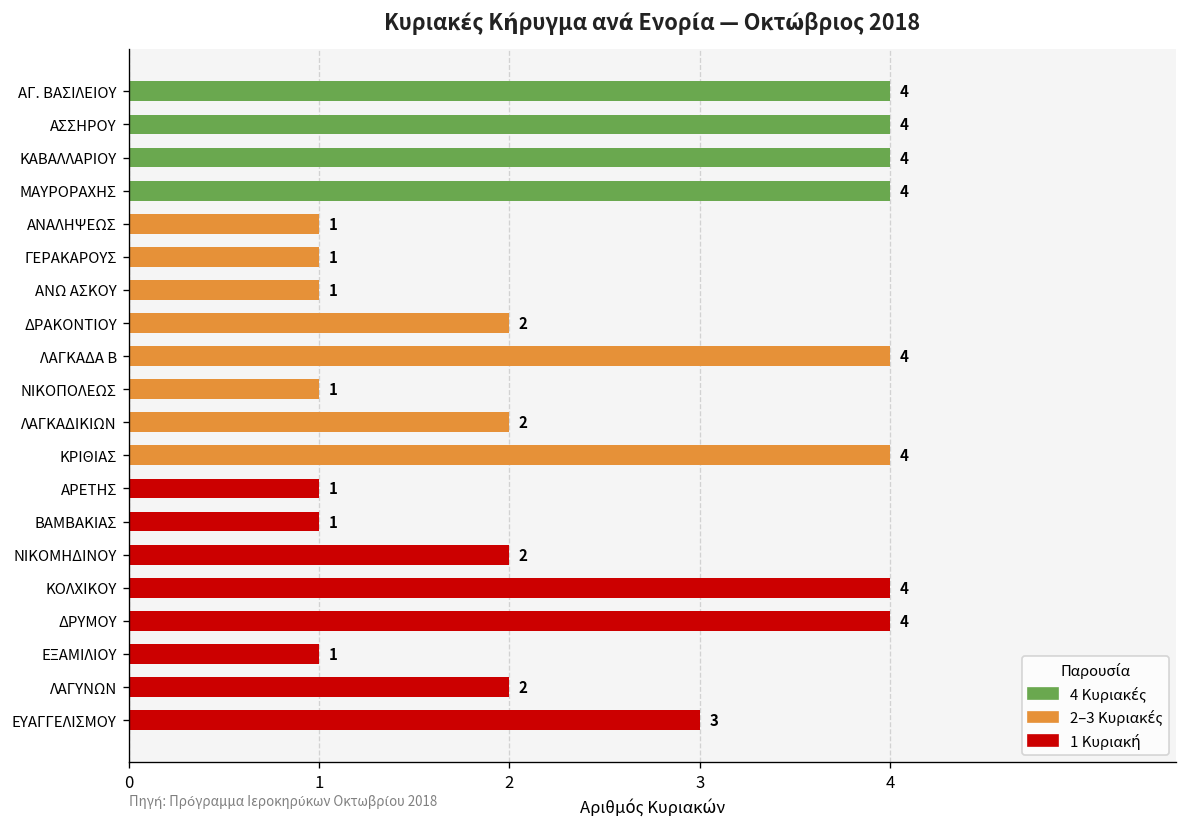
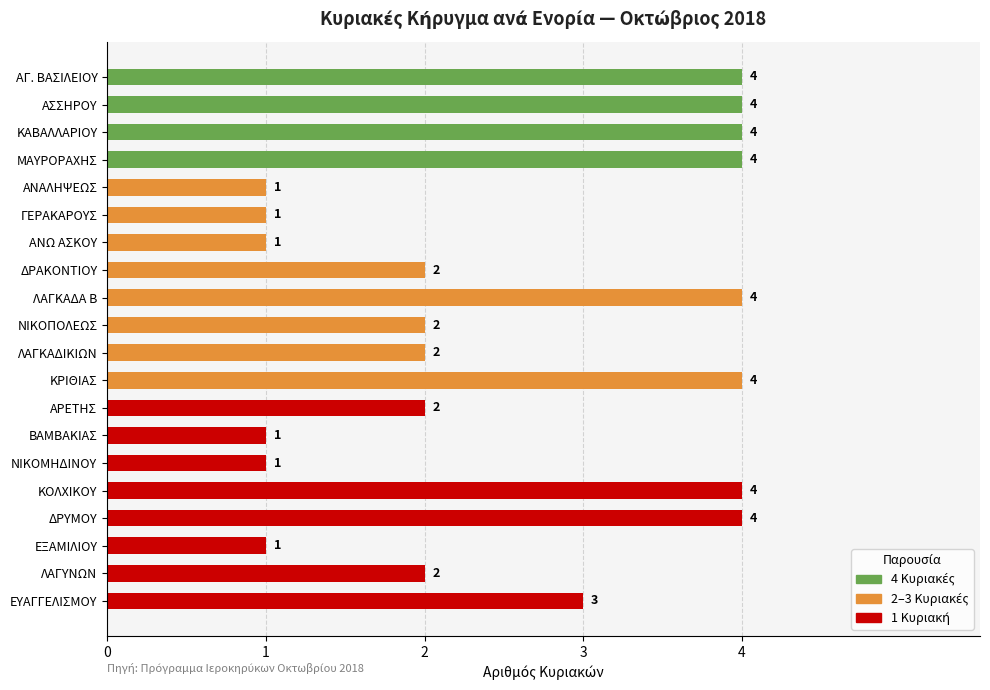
  {
    "ΑΓ. ΒΑΣΙΛΕΙΟΥ": 4,
    "ΑΣΣΗΡΟΥ": 4,
    "ΚΑΒΑΛΛΑΡΙΟΥ": 4,
    "ΜΑΥΡΟΡΑΧΗΣ": 4,
    "ΑΝΑΛΗΨΕΩΣ": 1,
    "ΓΕΡΑΚΑΡΟΥΣ": 1,
    "ΑΝΩ ΑΣΚΟΥ": 1,
    "ΔΡΑΚΟΝΤΙΟΥ": 2,
    "ΛΑΓΚΑΔΑ Β": 4,
-   "ΝΙΚΟΠΟΛΕΩΣ": 1,
+   "ΝΙΚΟΠΟΛΕΩΣ": 2,
    "ΛΑΓΚΑΔΙΚΙΩΝ": 2,
    "ΚΡΙΘΙΑΣ": 4,
-   "ΑΡΕΤΗΣ": 1,
+   "ΑΡΕΤΗΣ": 2,
    "ΒΑΜΒΑΚΙΑΣ": 1,
-   "ΝΙΚΟΜΗΔΙΝΟΥ": 2,
+   "ΝΙΚΟΜΗΔΙΝΟΥ": 1,
    "ΚΟΛΧΙΚΟΥ": 4,
    "ΔΡΥΜΟΥ": 4,
    "ΕΞΑΜΙΛΙΟΥ": 1,
    "ΛΑΓΥΝΩΝ": 2,
    "ΕΥΑΓΓΕΛΙΣΜΟΥ": 3
  }
